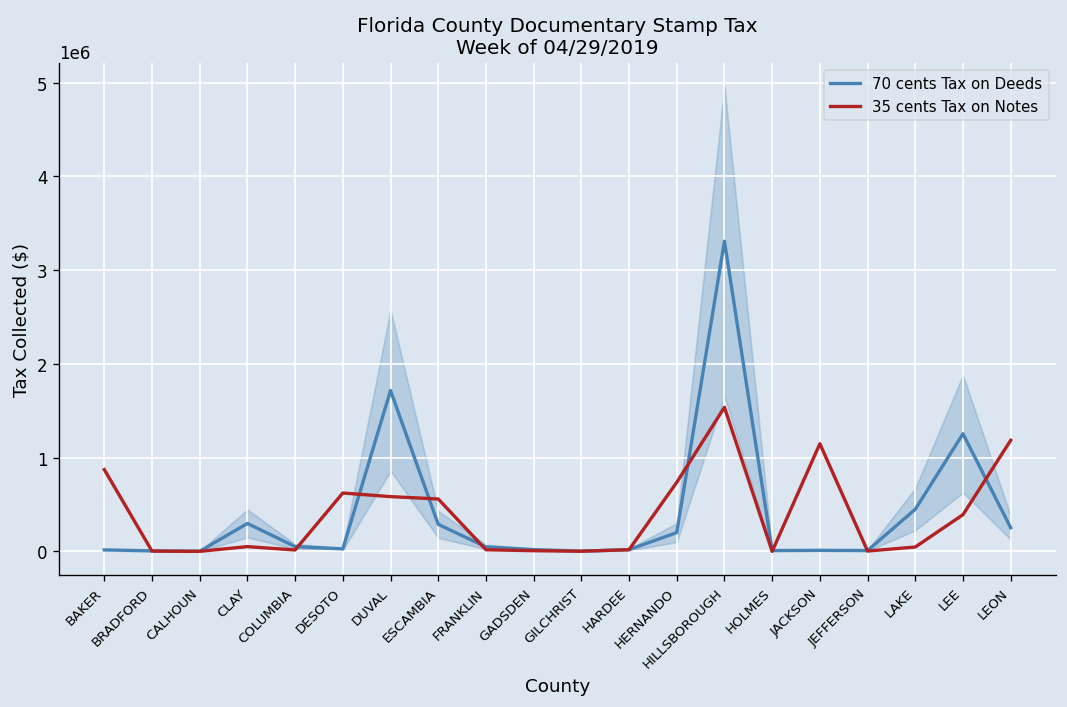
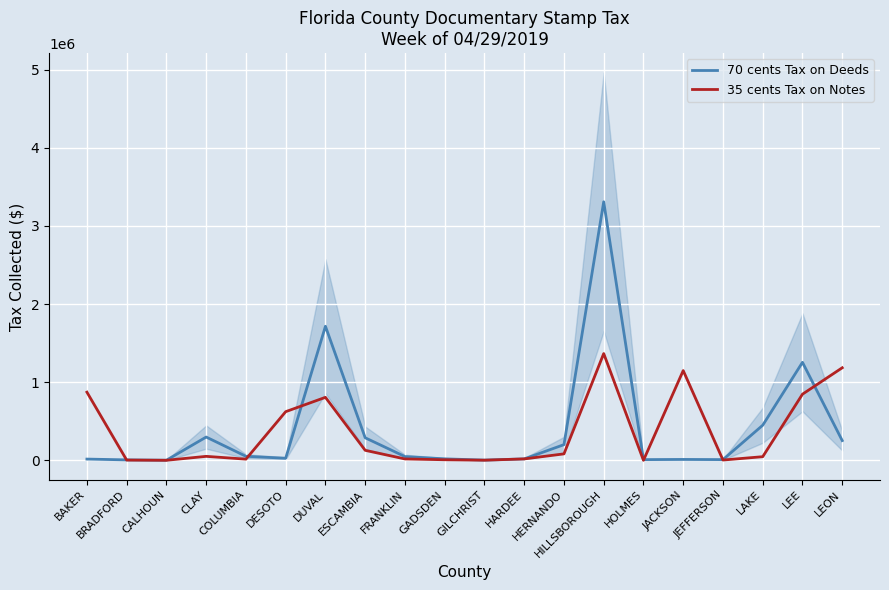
  {
    "35 cents Tax on Notes": {
      "BAKER": 900000,
      "CLAY": 100000,
      "COLUMBIA": 0,
      "DESOTO": 600000,
-     "DUVAL": 600000,
-     "ESCAMBIA": 600000,
-     "HERNANDO": 700000,
-     "HILLSBOROUGH": 1500000,
+     "DUVAL": 800000,
+     "ESCAMBIA": 100000,
+     "HERNANDO": 100000,
+     "HILLSBOROUGH": 1400000,
      "JACKSON": 1100000,
      "LAKE": 0,
-     "LEE": 400000,
+     "LEE": 800000,
      "LEON": 1200000
    }
  }
